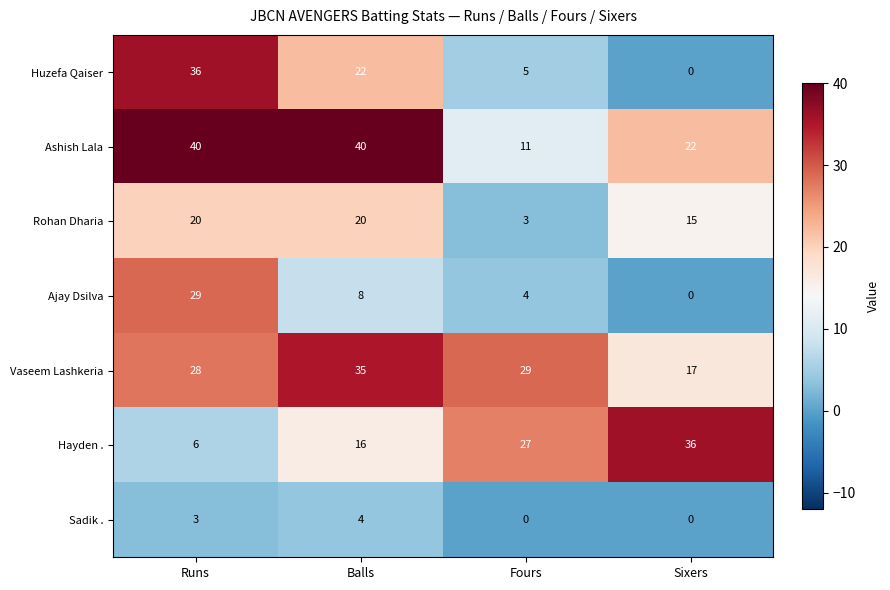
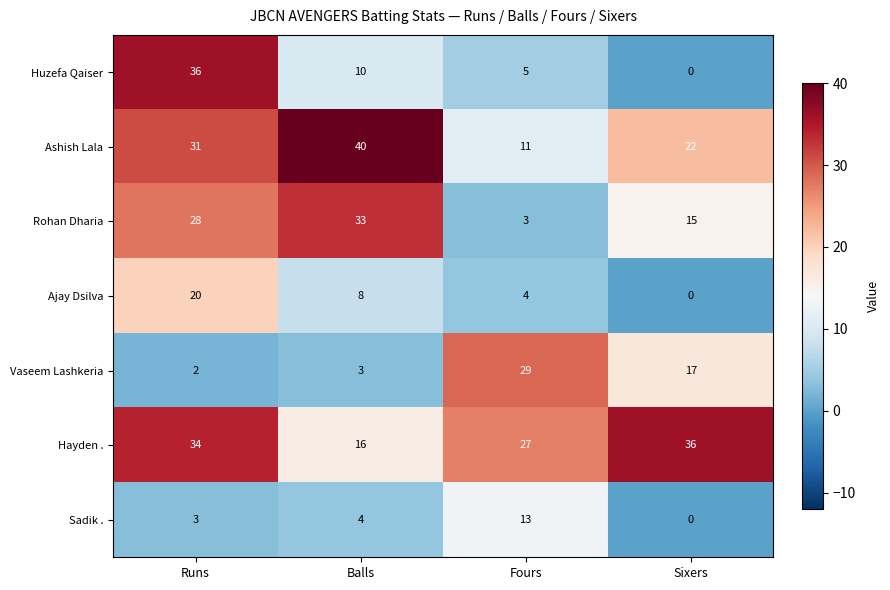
  {
    "Huzefa Qaiser": {
      "Runs": 36,
-     "Balls": 22,
+     "Balls": 10,
      "Fours": 5,
      "Sixers": 0
    },
    "Ashish Lala": {
-     "Runs": 40,
+     "Runs": 31,
      "Balls": 40,
      "Fours": 11,
      "Sixers": 22
    },
    "Rohan Dharia": {
-     "Runs": 20,
-     "Balls": 20,
+     "Runs": 28,
+     "Balls": 33,
      "Fours": 3,
      "Sixers": 15
    },
    "Ajay Dsilva": {
-     "Runs": 29,
+     "Runs": 20,
      "Balls": 8,
      "Fours": 4,
      "Sixers": 0
    },
    "Vaseem Lashkeria": {
-     "Runs": 28,
-     "Balls": 35,
+     "Runs": 2,
+     "Balls": 3,
      "Fours": 29,
      "Sixers": 17
    },
    "Hayden .": {
-     "Runs": 6,
+     "Runs": 34,
      "Balls": 16,
      "Fours": 27,
      "Sixers": 36
    },
    "Sadik .": {
      "Runs": 3,
      "Balls": 4,
-     "Fours": 0,
+     "Fours": 13,
      "Sixers": 0
    }
  }
